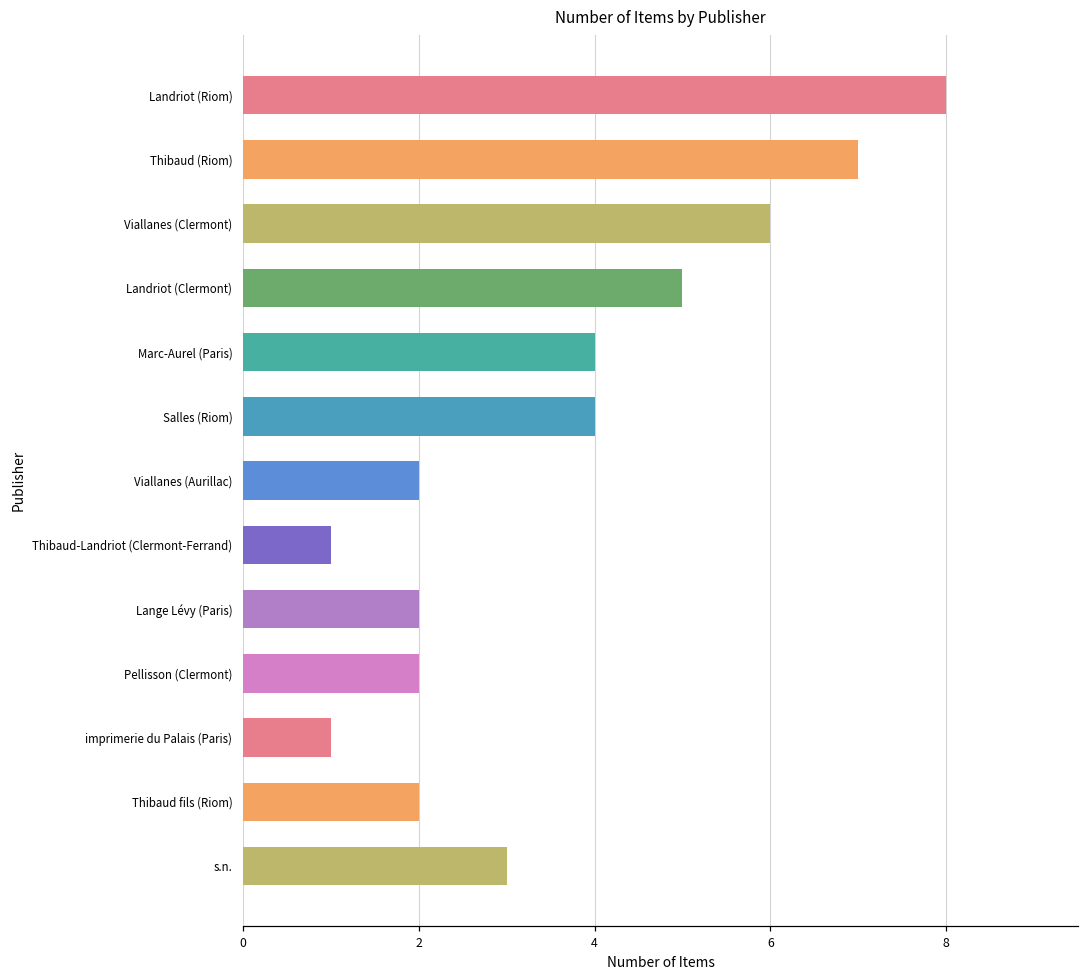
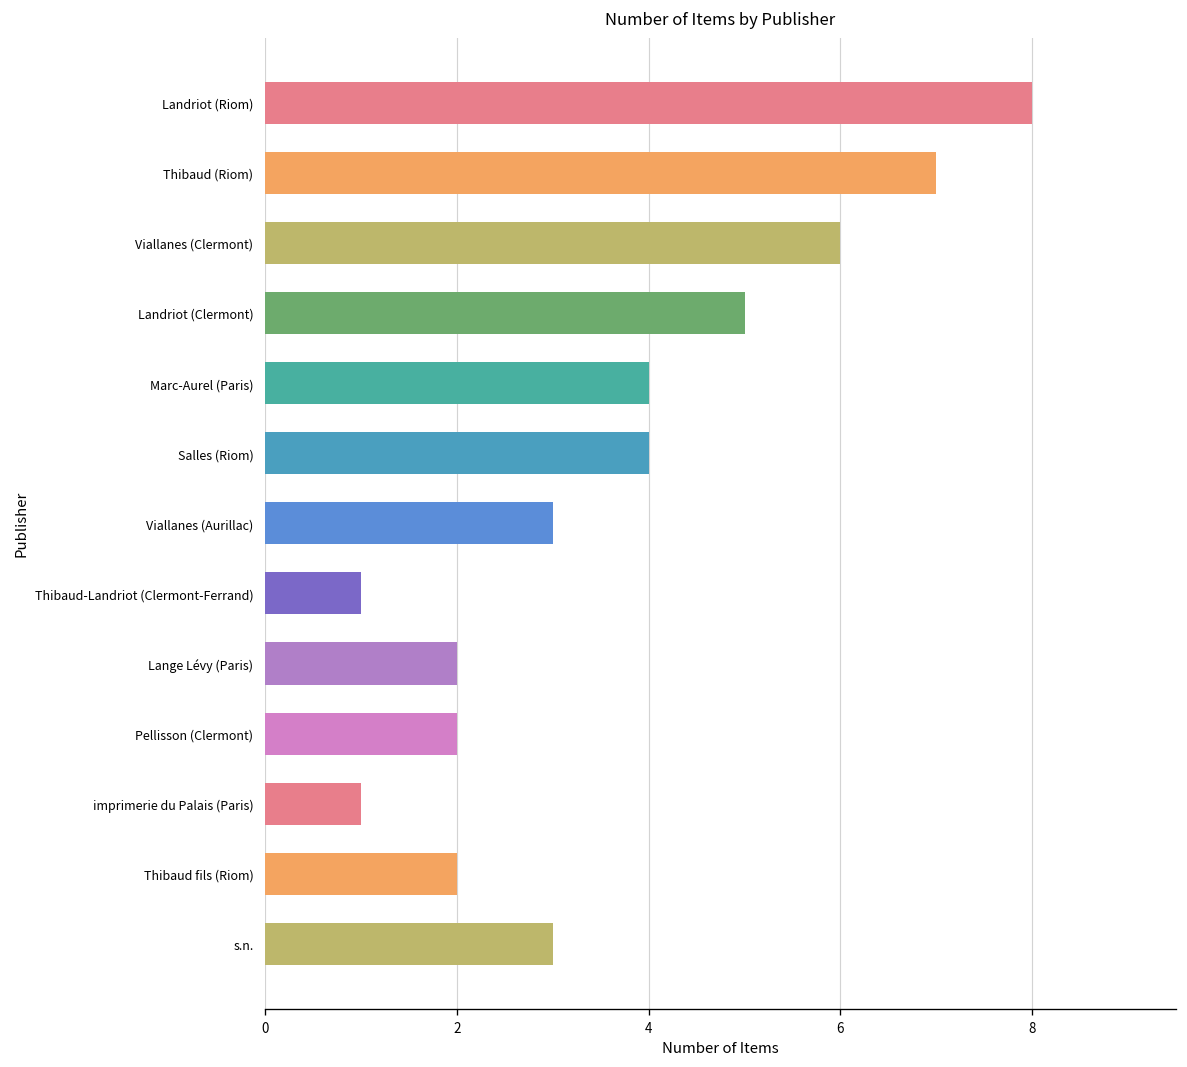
  {
    "Landriot (Riom)": 8,
    "Thibaud (Riom)": 7,
    "Viallanes (Clermont)": 6,
    "Landriot (Clermont)": 5,
    "Marc-Aurel (Paris)": 4,
    "Salles (Riom)": 4,
-   "Viallanes (Aurillac)": 2,
+   "Viallanes (Aurillac)": 3,
    "Thibaud-Landriot (Clermont-Ferrand)": 1,
    "Lange Lévy (Paris)": 2,
    "Pellisson (Clermont)": 2,
    "imprimerie du Palais (Paris)": 1,
    "Thibaud fils (Riom)": 2,
    "s.n.": 3
  }
